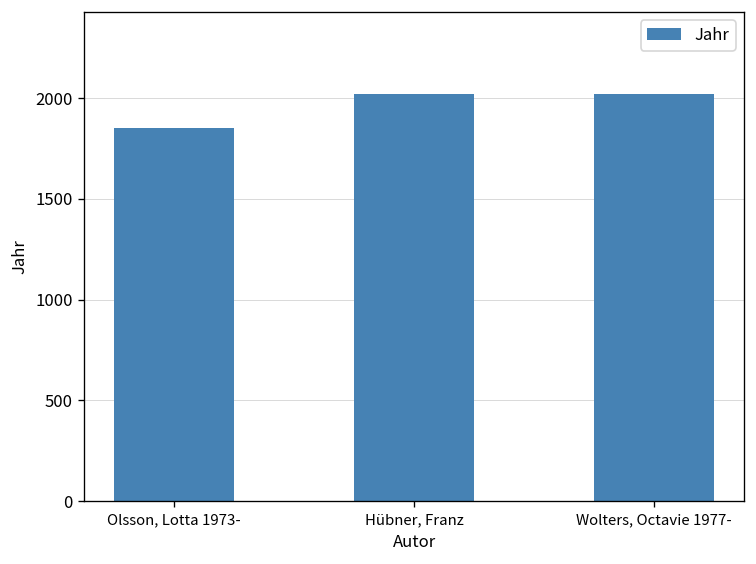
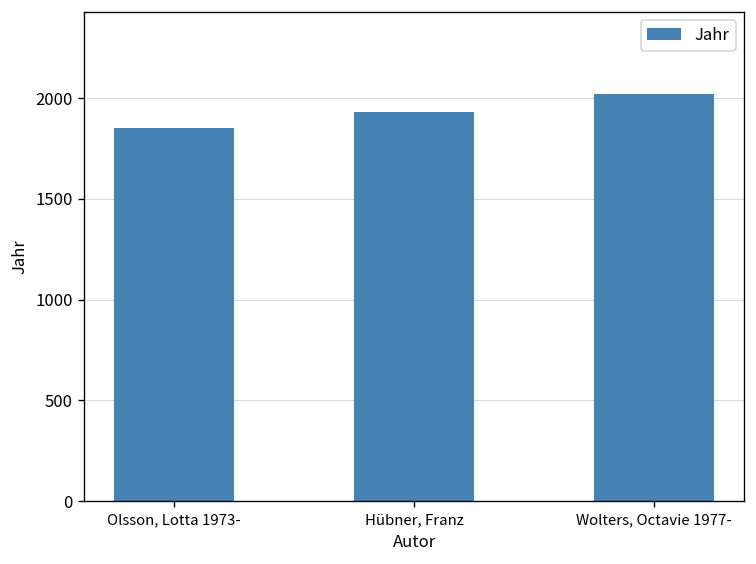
  {
    "Olsson, Lotta 1973-": 1850,
-   "Hübner, Franz": 2020,
+   "Hübner, Franz": 1930,
    "Wolters, Octavie 1977-": 2020
  }
